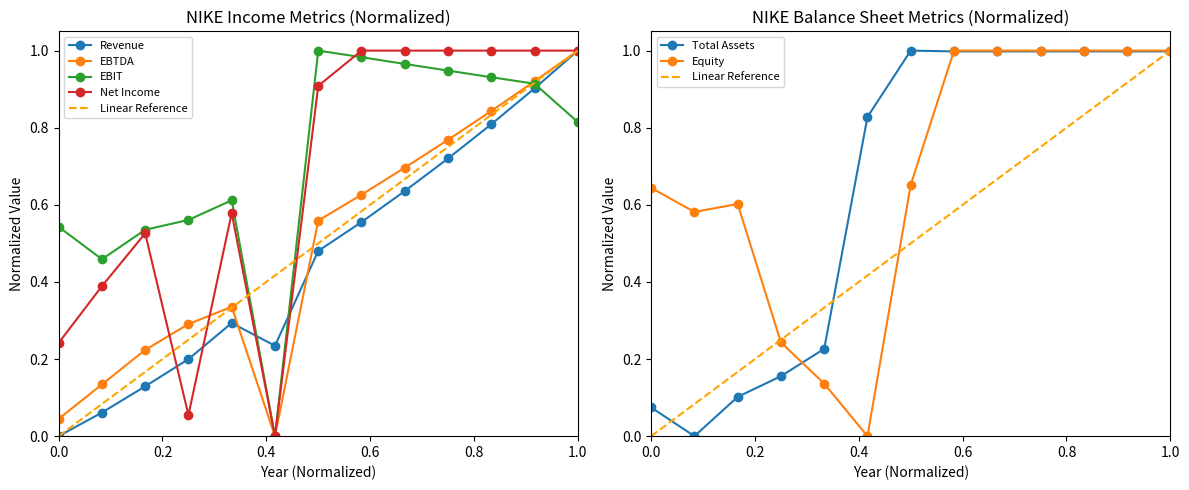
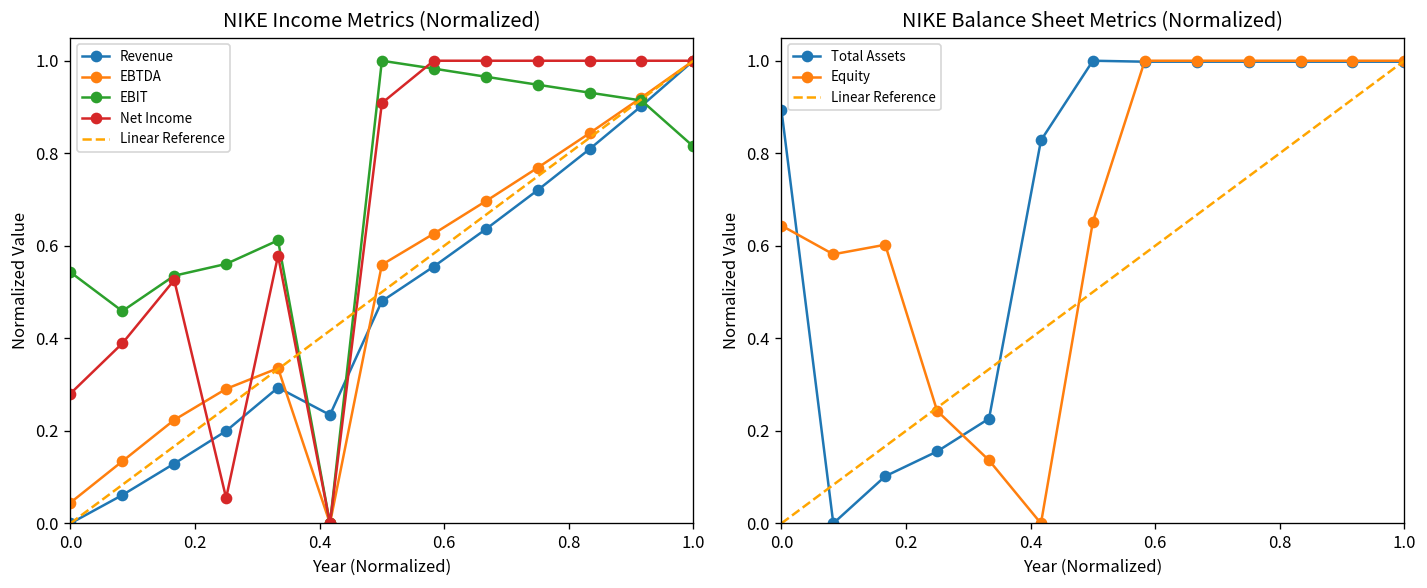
  {
    "NIKE Income Metrics (Normalized)": {
      "EBIT": {
        "0.0": 0.54,
        "1.0": 0.81
      },
      "Net Income": {
-       "0.0": 0.24
+       "0.0": 0.28
      }
    },
    "NIKE Balance Sheet Metrics (Normalized)": {
      "Total Assets": {
-       "0.0": 0.07
+       "0.0": 0.89
      }
    }
  }
